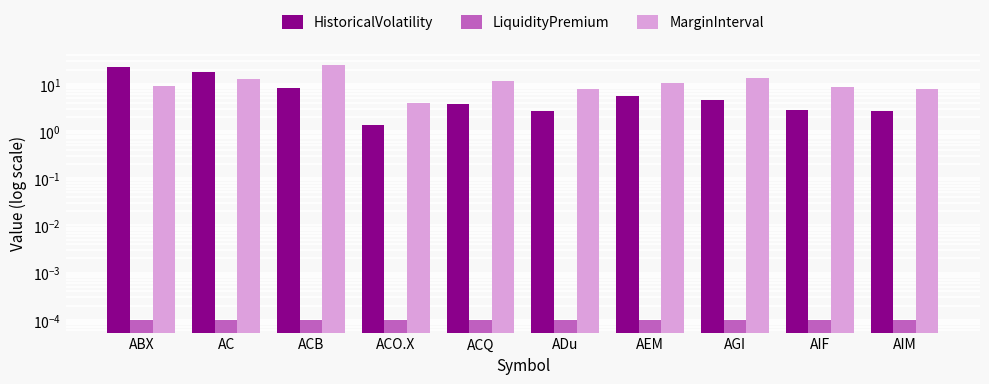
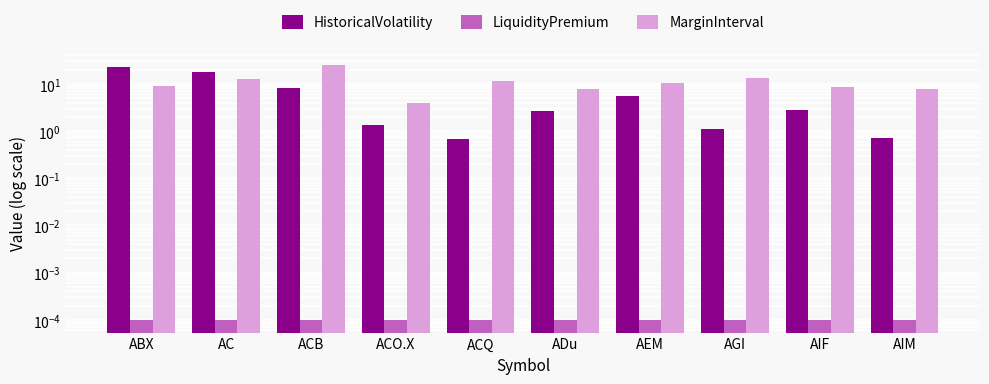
  {
    "HistoricalVolatility": {
      "ABX": 20,
      "AC": 18,
      "ACB": 8,
      "ACO.X": 1.3,
-     "ACQ": 4,
+     "ACQ": 0.7,
      "ADu": 3,
      "AEM": 5,
-     "AGI": 5,
+     "AGI": 1.1,
      "AIF": 3,
-     "AIM": 3
+     "AIM": 0.7
    },
    "LiquidityPremium": {
      "ABX": 0.00010,
      "AC": 0.00010,
      "ACB": 0.00010,
      "ACO.X": 0.00010,
      "ACQ": 0.00010,
      "ADu": 0.00010,
      "AEM": 0.00010,
      "AGI": 0.00010,
      "AIF": 0.00010,
      "AIM": 0.00010
    },
    "MarginInterval": {
      "ABX": 9,
      "AC": 12,
      "ACB": 20,
      "ACO.X": 4,
      "ACQ": 11,
      "ADu": 8,
      "AEM": 11,
      "AGI": 14,
      "AIF": 8,
      "AIM": 8
    }
  }
